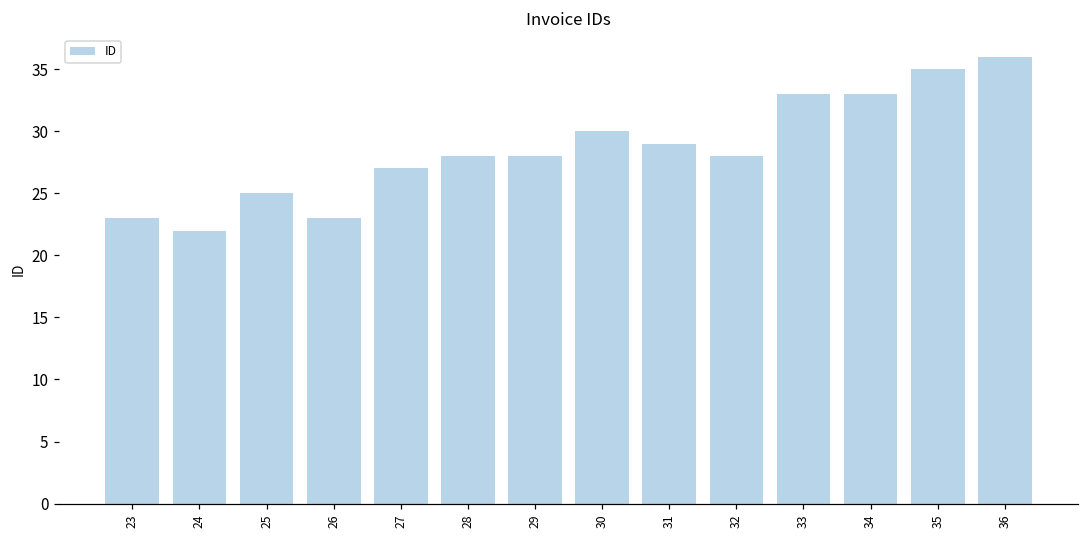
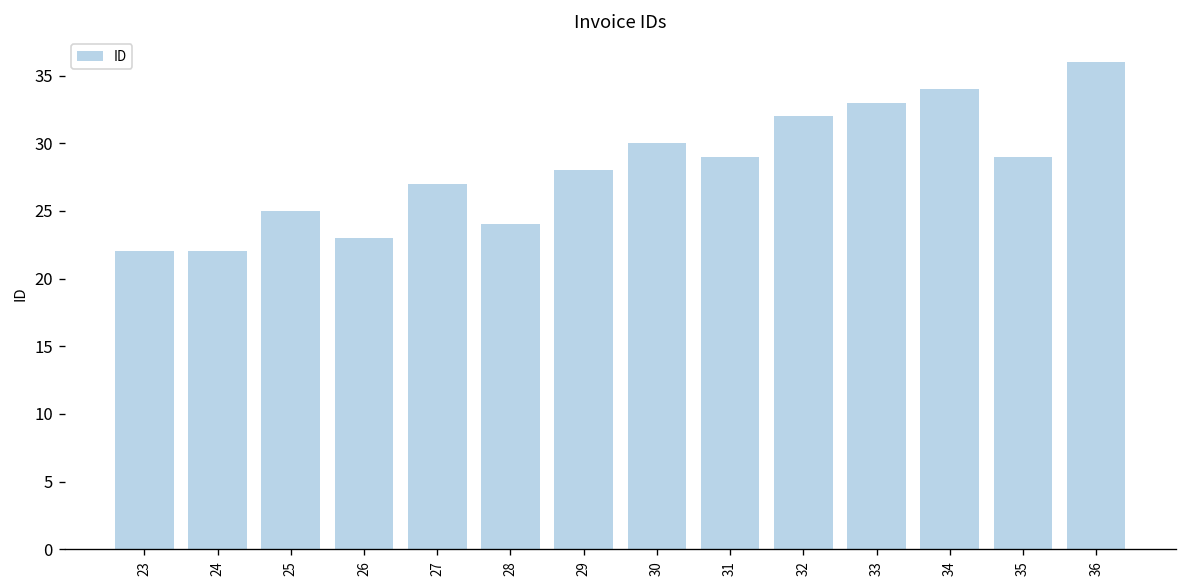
  {
-   "23": 23,
+   "23": 22,
    "24": 22,
    "25": 25,
    "26": 23,
    "27": 27,
-   "28": 28,
+   "28": 24,
    "29": 28,
    "30": 30,
    "31": 29,
-   "32": 28,
+   "32": 32,
    "33": 33,
-   "34": 33,
-   "35": 35,
+   "34": 34,
+   "35": 29,
    "36": 36
  }
